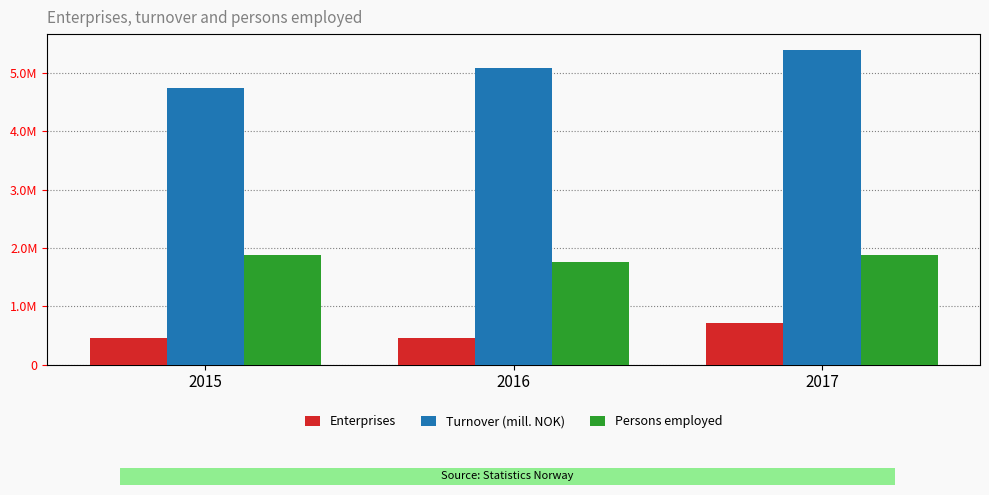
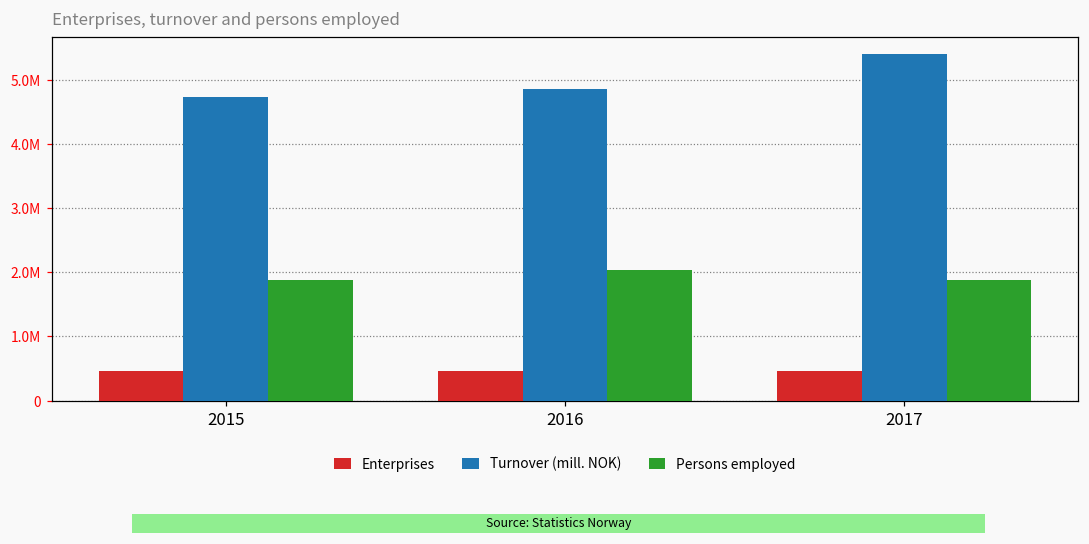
  {
    "Enterprises": {
      "2015": 500000,
      "2016": 500000,
-     "2017": 700000
+     "2017": 500000
    },
    "Turnover (mill. NOK)": {
      "2015": 4700000,
-     "2016": 5100000,
+     "2016": 4800000,
      "2017": 5400000
    },
    "Persons employed": {
      "2015": 1900000,
-     "2016": 1800000,
+     "2016": 2000000,
      "2017": 1900000
    }
  }
